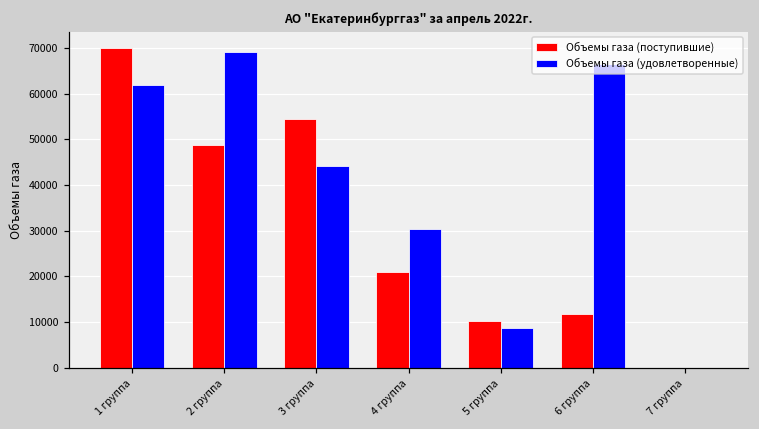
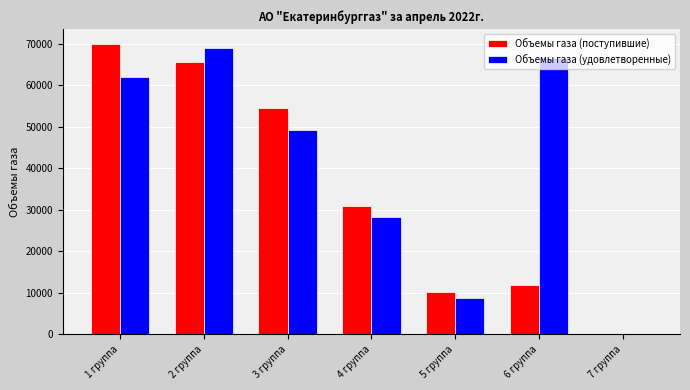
  {
    "Объемы газа (поступившие)": {
      "1 группа": 70000,
-     "2 группа": 49000,
+     "2 группа": 66000,
      "3 группа": 54000,
-     "4 группа": 21000,
+     "4 группа": 31000,
      "5 группа": 10000,
      "6 группа": 12000
    },
    "Объемы газа (удовлетворенные)": {
      "1 группа": 62000,
      "2 группа": 69000,
-     "3 группа": 44000,
-     "4 группа": 30000,
+     "3 группа": 49000,
+     "4 группа": 28000,
      "5 группа": 9000
    }
  }
